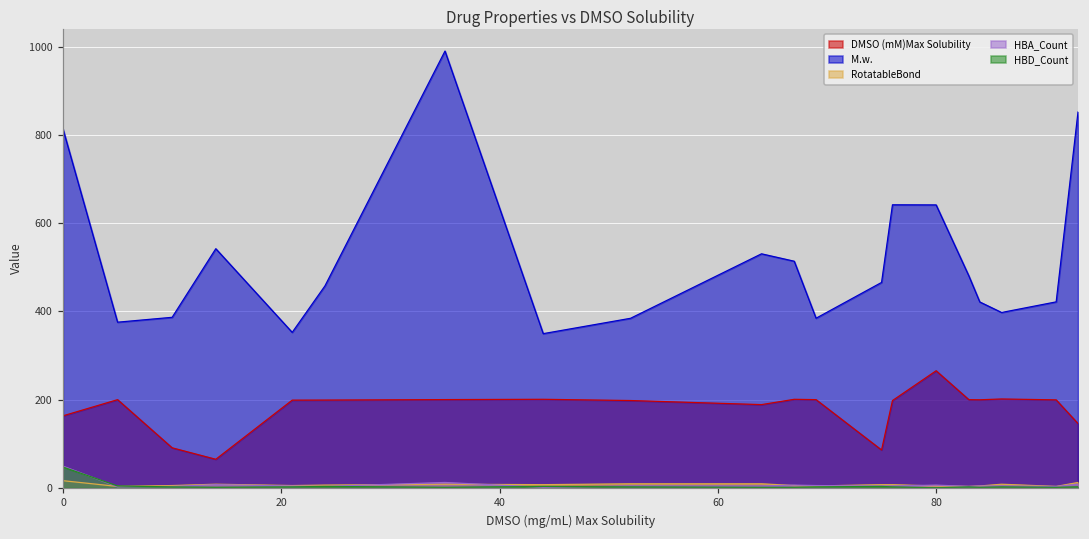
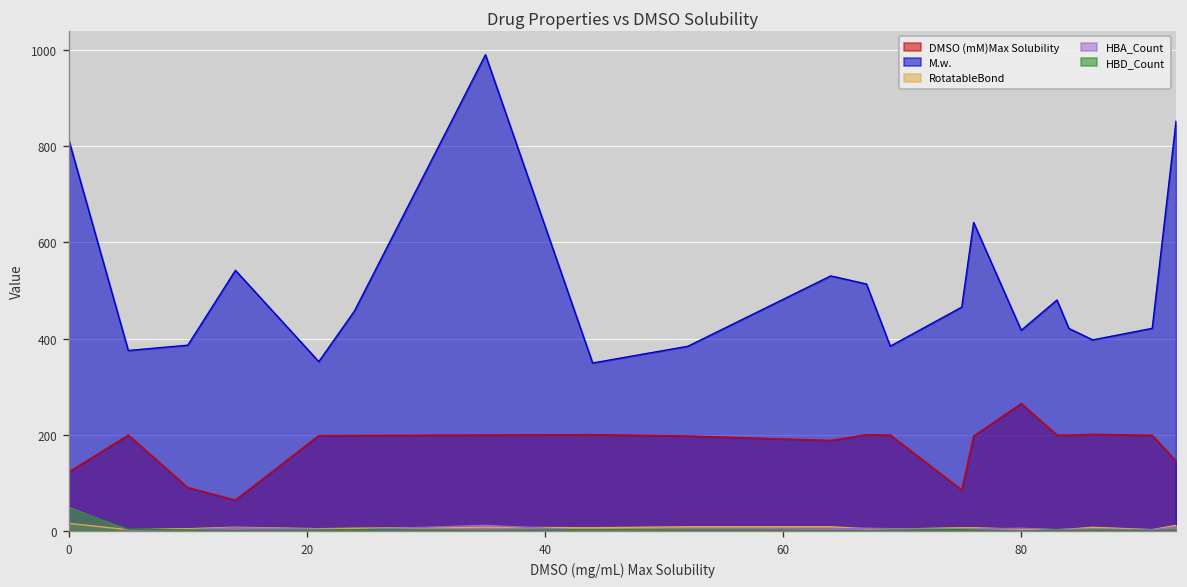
  {
    "DMSO (mM)Max Solubility": {
-     "0": 160,
+     "0": 120,
      "80": 270
    },
    "M.w.": {
      "0": 810,
-     "80": 640
+     "80": 420
    },
    "RotatableBond": {
      "0": 20
    }
  }
